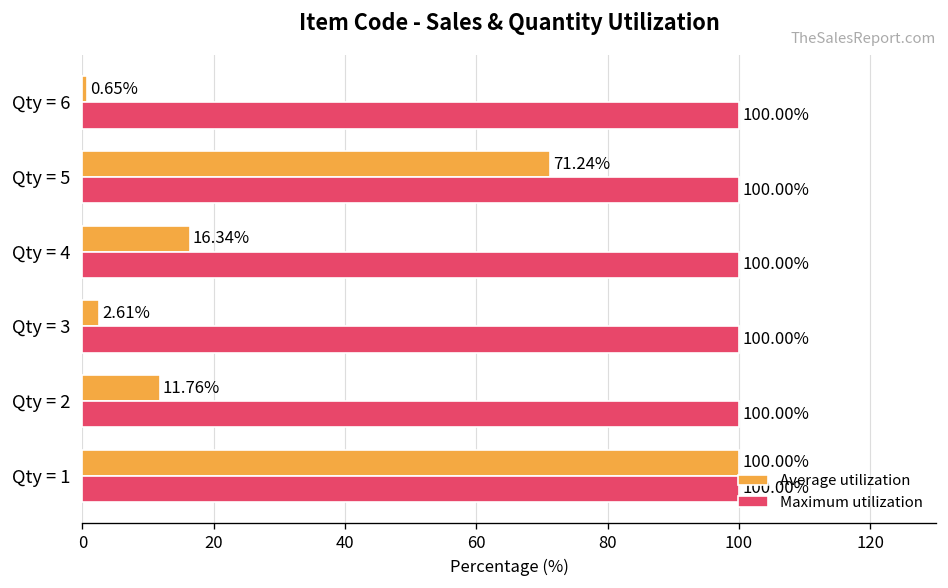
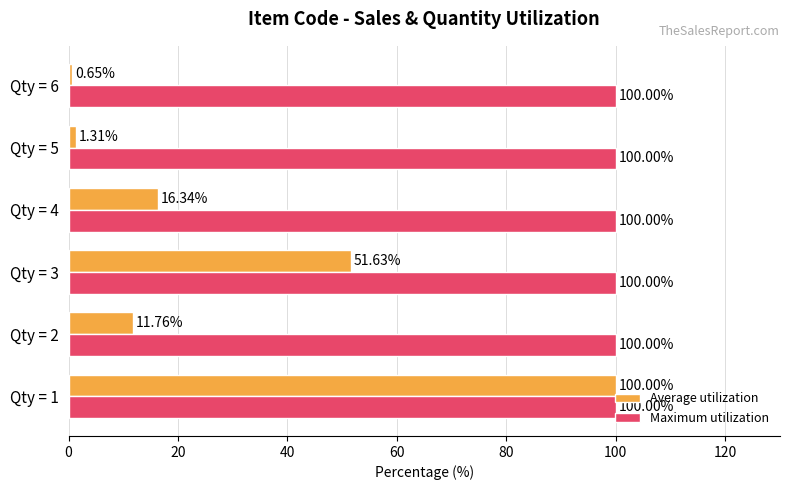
  {
    "Average utilization": {
      "Qty = 6": "0.65%",
-     "Qty = 5": "71.24%",
+     "Qty = 5": "1.31%",
      "Qty = 4": "16.34%",
-     "Qty = 3": "2.61%",
+     "Qty = 3": "51.63%",
      "Qty = 2": "11.76%",
      "Qty = 1": "100.00%"
    },
    "Maximum utilization": {
      "Qty = 6": "100.00%",
      "Qty = 5": "100.00%",
      "Qty = 4": "100.00%",
      "Qty = 3": "100.00%",
      "Qty = 2": "100.00%",
      "Qty = 1": "100.00%"
    }
  }
